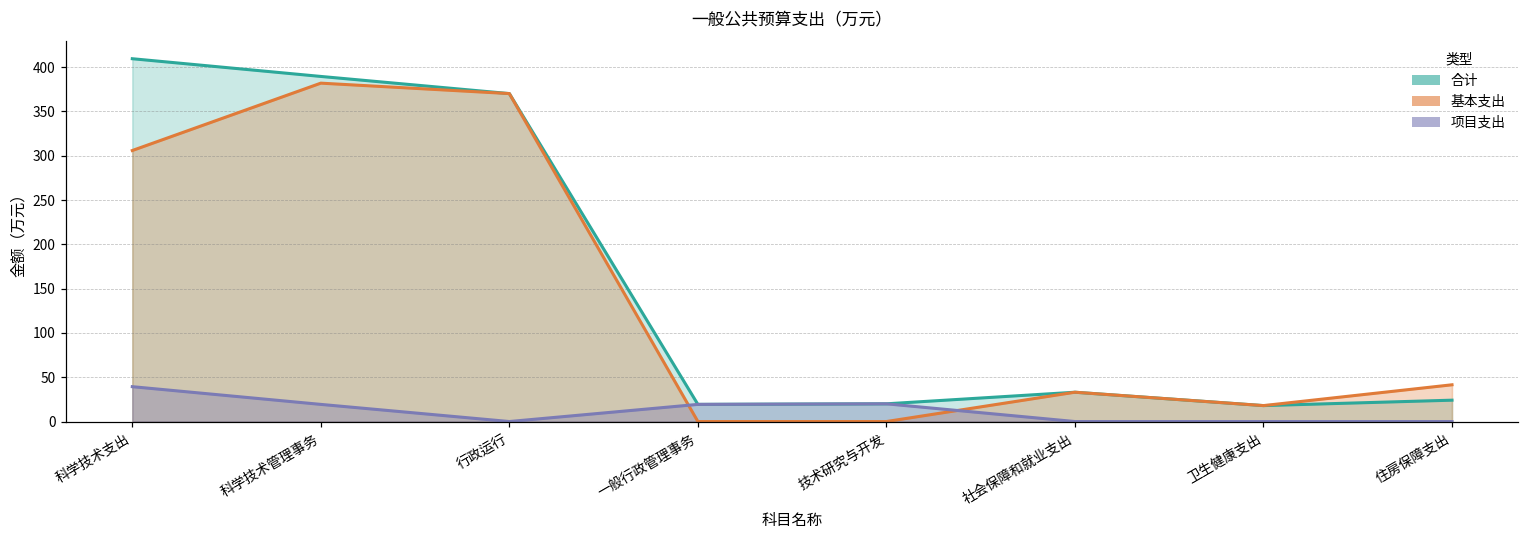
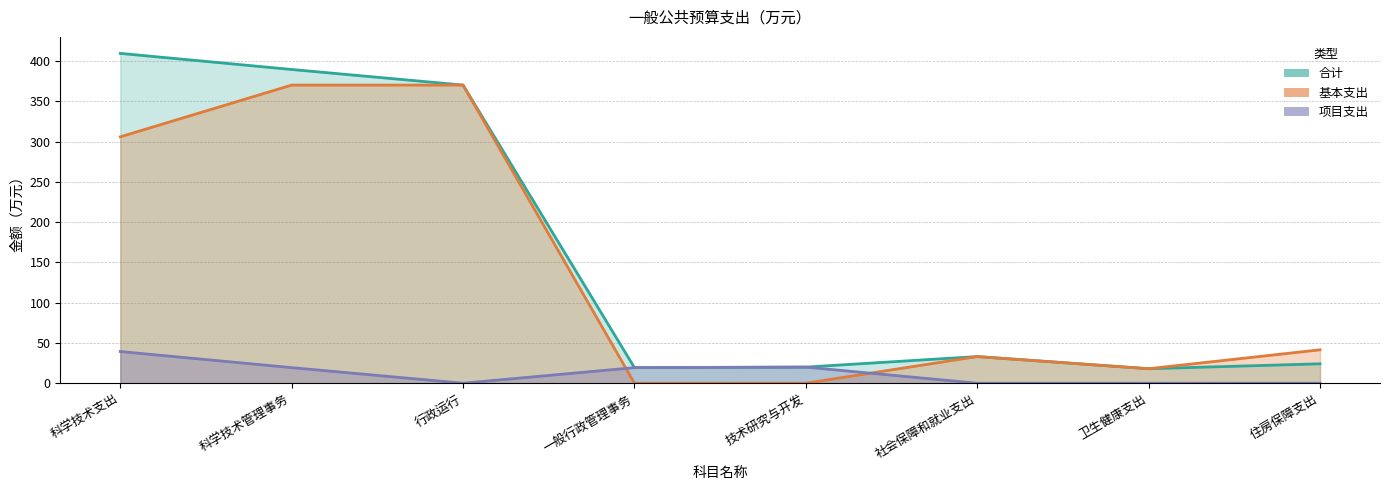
  {
    "基本支出": {
      "科学技术支出": 310,
-     "科学技术管理事务": 380,
+     "科学技术管理事务": 370,
      "一般行政管理事务": 0,
      "技术研究与开发": 0,
      "住房保障支出": 40
    }
  }
